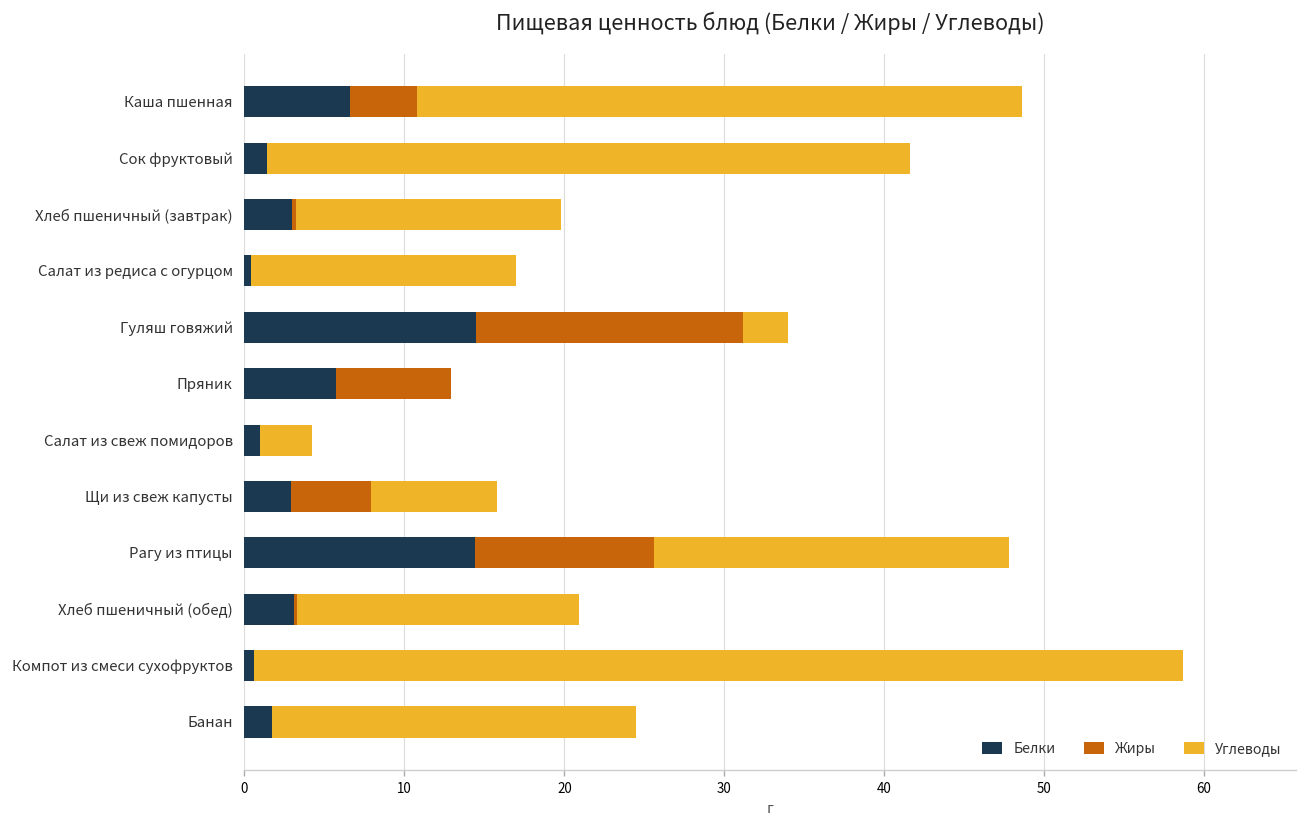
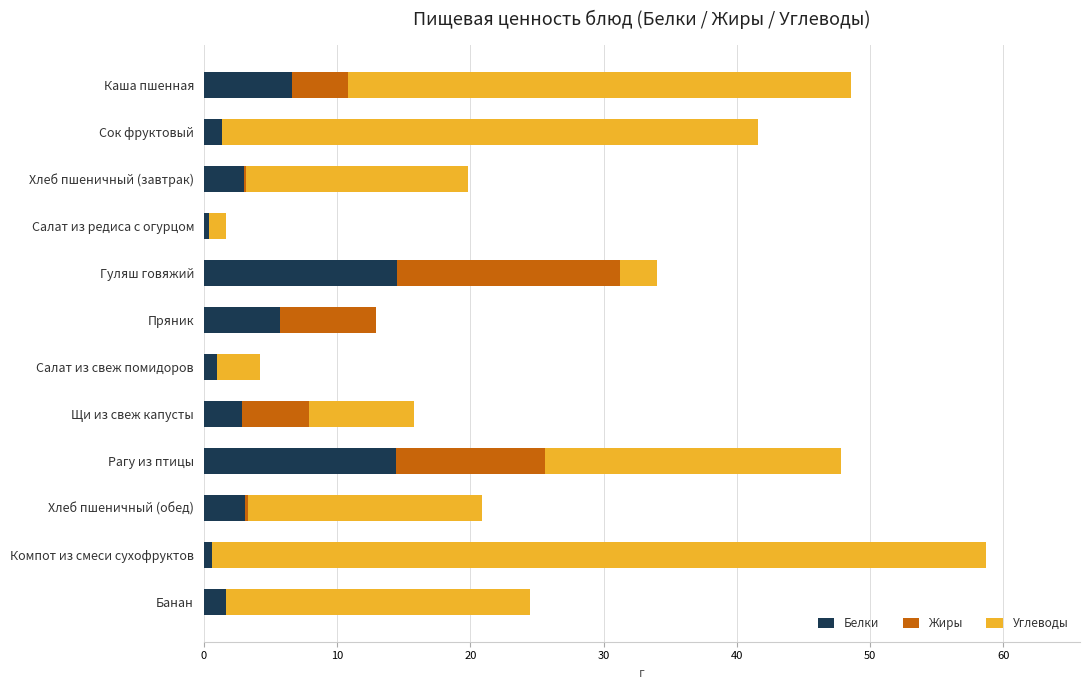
  {
    "Белки": {
      "Каша пшенная": 6.6,
      "Сок фруктовый": 1.4,
      "Хлеб пшеничный (завтрак)": 3.0,
      "Салат из редиса с огурцом": 0.4,
      "Гуляш говяжий": 14.5,
      "Пряник": 5.7,
      "Салат из свеж помидоров": 1.0,
      "Щи из свеж капусты": 2.9,
      "Рагу из птицы": 14.4,
      "Хлеб пшеничный (обед)": 3.1,
      "Компот из смеси сухофруктов": 0.6,
      "Банан": 1.7
    },
    "Жиры": {
      "Каша пшенная": 4.2,
      "Сок фруктовый": 0.0,
      "Хлеб пшеничный (завтрак)": 0.2,
      "Салат из редиса с огурцом": 0.0,
      "Гуляш говяжий": 16.7,
      "Пряник": 7.2,
      "Салат из свеж помидоров": 0.0,
      "Щи из свеж капусты": 5.0,
      "Рагу из птицы": 11.2,
      "Хлеб пшеничный (обед)": 0.2,
      "Компот из смеси сухофруктов": 0.0,
      "Банан": 0.0
    },
    "Углеводы": {
      "Каша пшенная": 37.8,
      "Сок фруктовый": 40.2,
      "Хлеб пшеничный (завтрак)": 16.6,
-     "Салат из редиса с огурцом": 16.6,
+     "Салат из редиса с огурцом": 1.3,
      "Гуляш говяжий": 2.8,
      "Пряник": 0.0,
      "Салат из свеж помидоров": 3.2,
      "Щи из свеж капусты": 7.9,
      "Рагу из птицы": 22.2,
      "Хлеб пшеничный (обед)": 17.6,
      "Компот из смеси сухофруктов": 58.1,
      "Банан": 22.8
    }
  }
